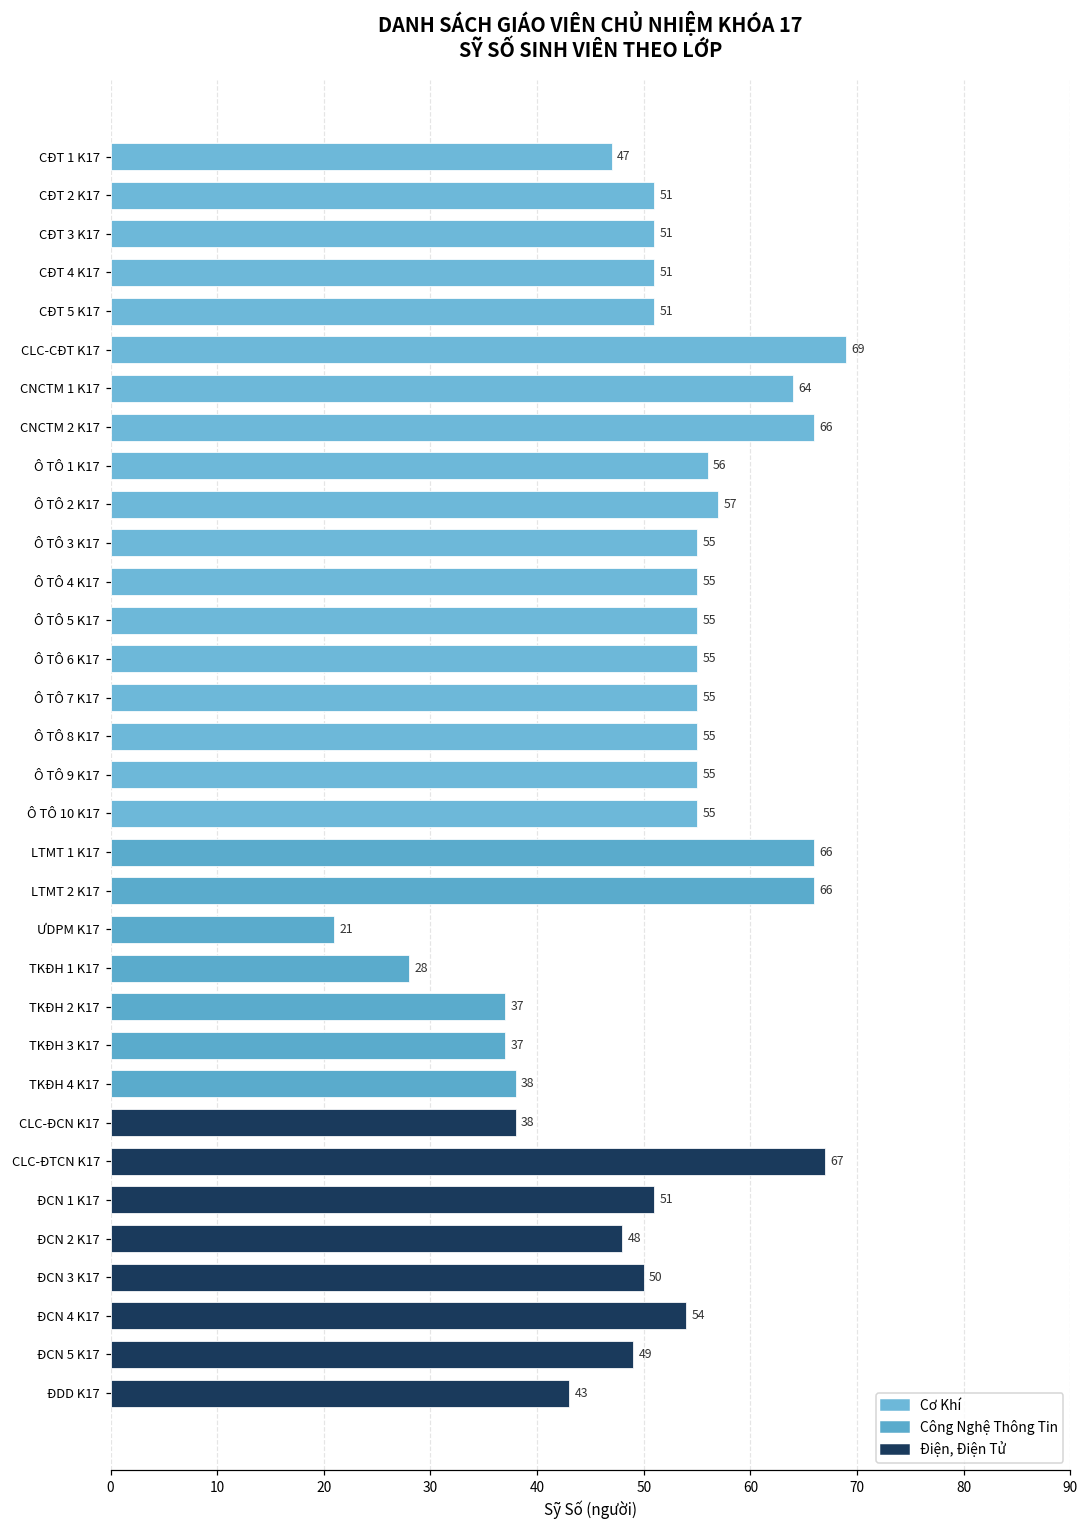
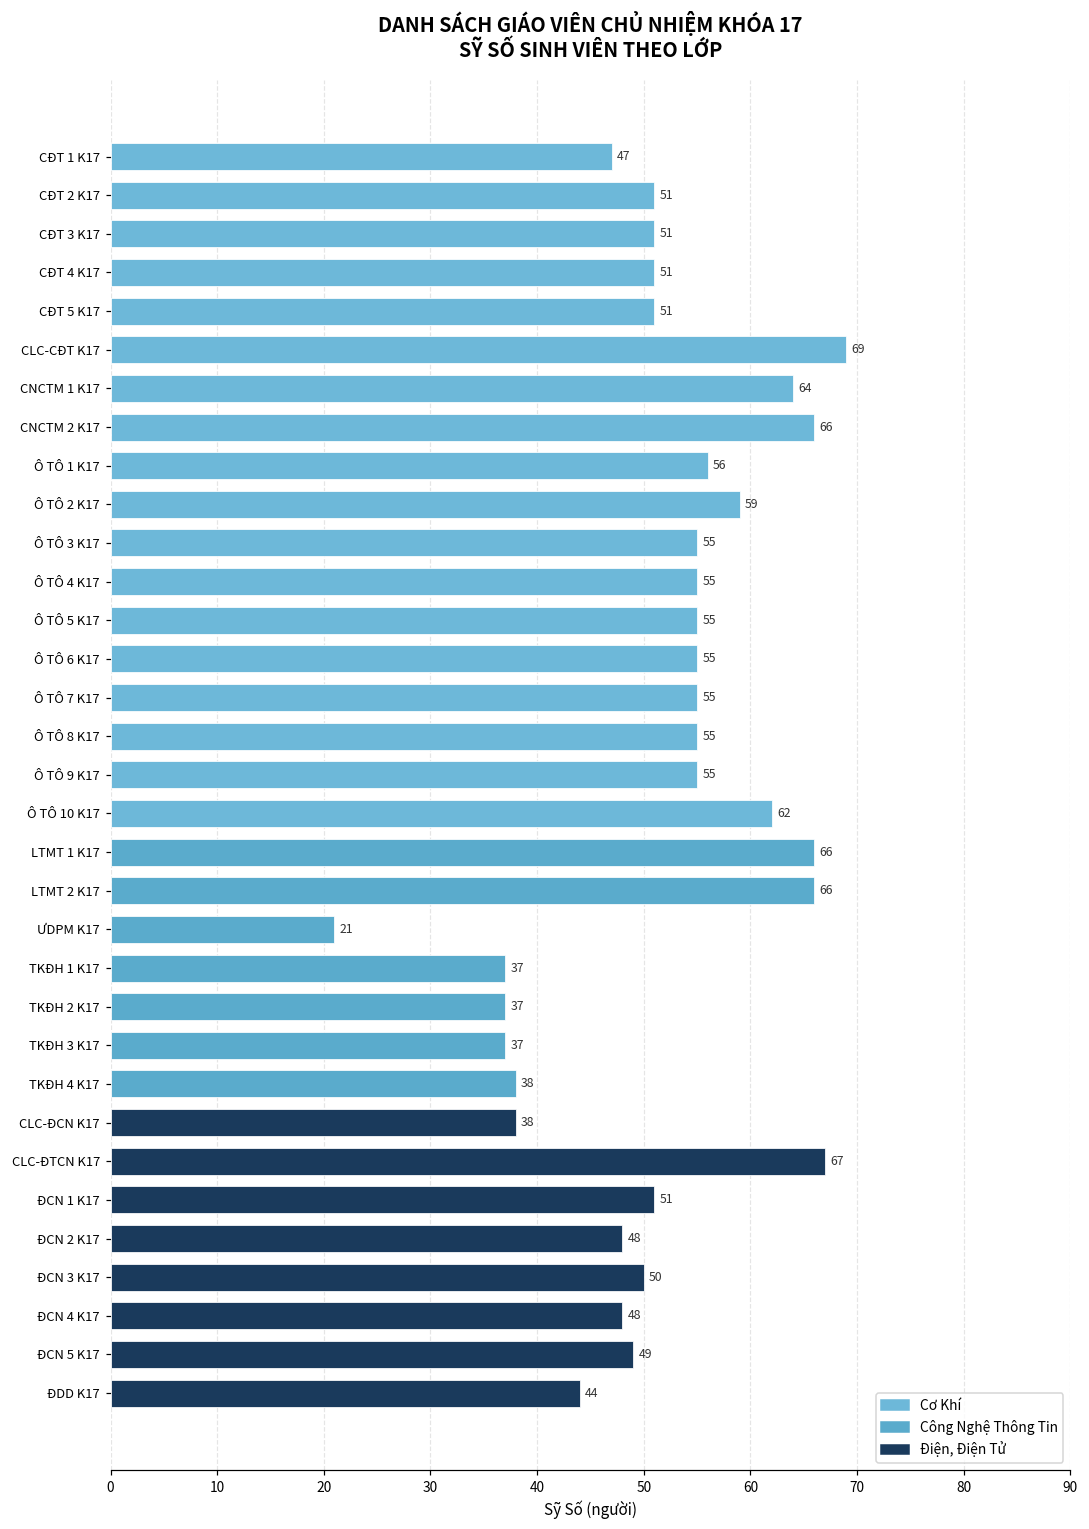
  {
    "CĐT 1 K17": 47,
    "CĐT 2 K17": 51,
    "CĐT 3 K17": 51,
    "CĐT 4 K17": 51,
    "CĐT 5 K17": 51,
    "CLC-CĐT K17": 69,
    "CNCTM 1 K17": 64,
    "CNCTM 2 K17": 66,
    "Ô TÔ 1 K17": 56,
-   "Ô TÔ 2 K17": 57,
+   "Ô TÔ 2 K17": 59,
    "Ô TÔ 3 K17": 55,
    "Ô TÔ 4 K17": 55,
    "Ô TÔ 5 K17": 55,
    "Ô TÔ 6 K17": 55,
    "Ô TÔ 7 K17": 55,
    "Ô TÔ 8 K17": 55,
    "Ô TÔ 9 K17": 55,
-   "Ô TÔ 10 K17": 55,
+   "Ô TÔ 10 K17": 62,
    "LTMT 1 K17": 66,
    "LTMT 2 K17": 66,
    "ƯDPM K17": 21,
-   "TKĐH 1 K17": 28,
+   "TKĐH 1 K17": 37,
    "TKĐH 2 K17": 37,
    "TKĐH 3 K17": 37,
    "TKĐH 4 K17": 38,
    "CLC-ĐCN K17": 38,
    "CLC-ĐTCN K17": 67,
    "ĐCN 1 K17": 51,
    "ĐCN 2 K17": 48,
    "ĐCN 3 K17": 50,
-   "ĐCN 4 K17": 54,
+   "ĐCN 4 K17": 48,
    "ĐCN 5 K17": 49,
-   "ĐDD K17": 43
+   "ĐDD K17": 44
  }
